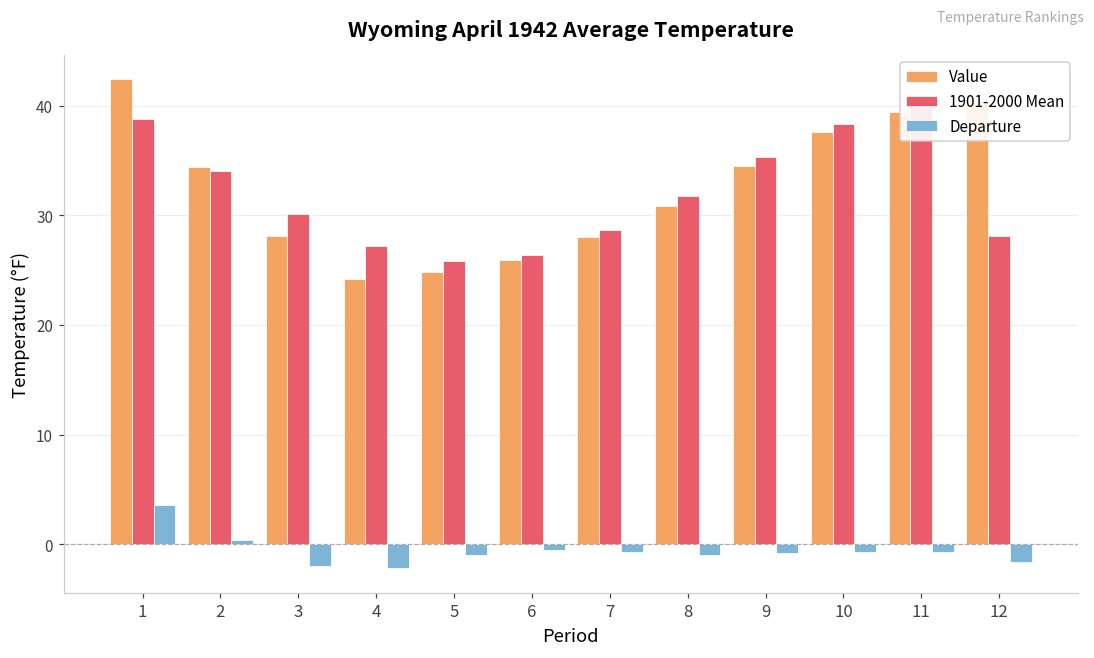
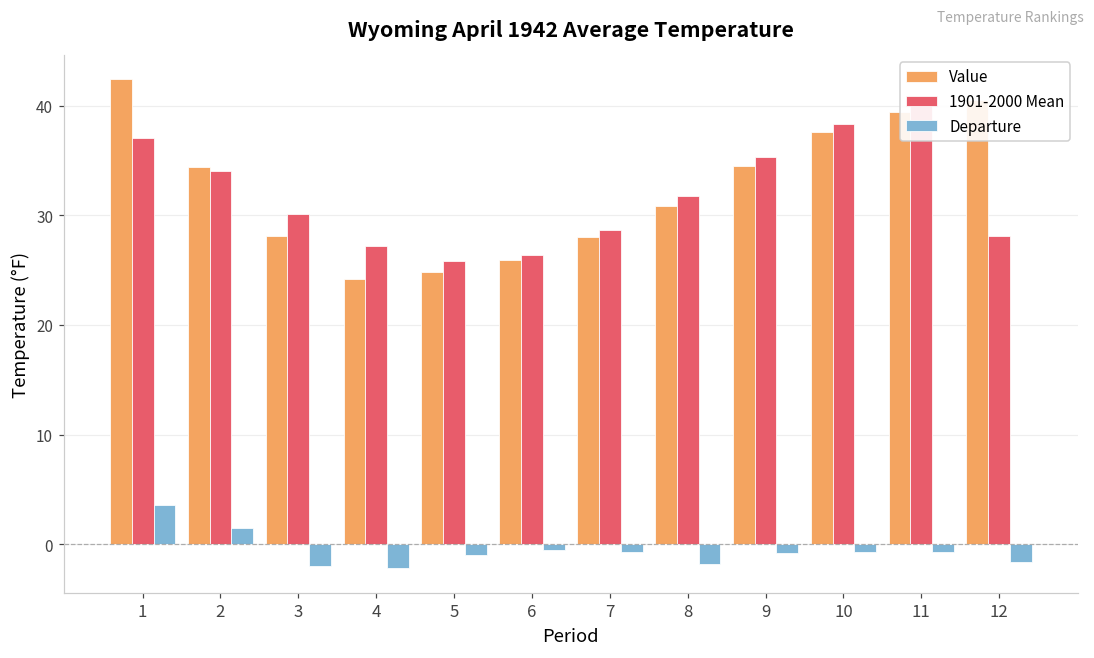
  {
    "Value": {
      "1": 42,
      "2": 34,
      "3": 28,
      "4": 24,
      "5": 25,
      "6": 26,
      "7": 28,
      "8": 31,
      "9": 35,
      "10": 38
    },
    "1901-2000 Mean": {
-     "1": 39,
+     "1": 37,
      "2": 34,
      "3": 30,
      "4": 27,
      "5": 26,
      "6": 26,
      "7": 29,
      "8": 32,
      "9": 35,
      "10": 38,
      "12": 28
    },
    "Departure": {
      "1": 4,
-     "2": 0,
+     "2": 2,
      "3": -2,
      "4": -2,
      "5": -1,
      "6": -1,
      "7": -1,
-     "8": -1,
+     "8": -2,
      "9": -1,
      "10": -1,
      "11": -1,
      "12": -2
    }
  }
